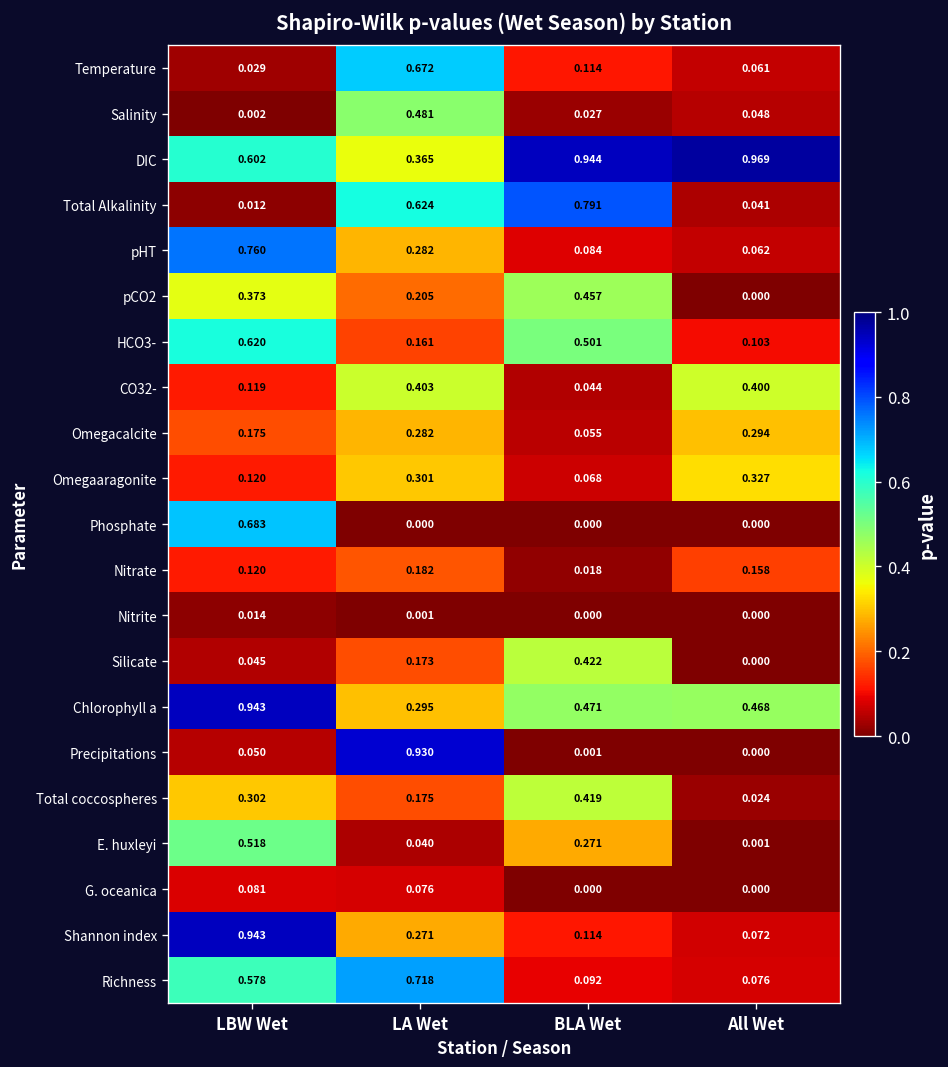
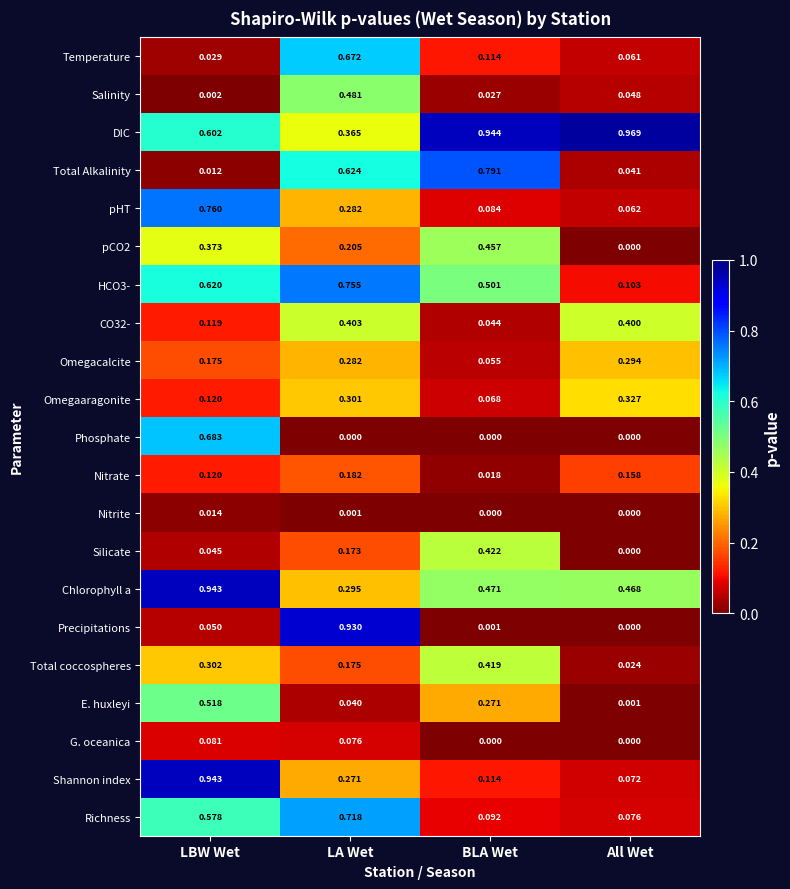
  {
    "Temperature": {
      "LBW Wet": 0.029,
      "LA Wet": 0.672,
      "BLA Wet": 0.114,
      "All Wet": 0.061
    },
    "Salinity": {
      "LBW Wet": 0.002,
      "LA Wet": 0.481,
      "BLA Wet": 0.027,
      "All Wet": 0.048
    },
    "DIC": {
      "LBW Wet": 0.602,
      "LA Wet": 0.365,
      "BLA Wet": 0.944,
      "All Wet": 0.969
    },
    "Total Alkalinity": {
      "LBW Wet": 0.012,
      "LA Wet": 0.624,
      "BLA Wet": 0.791,
      "All Wet": 0.041
    },
    "pHT": {
      "LBW Wet": 0.760,
      "LA Wet": 0.282,
      "BLA Wet": 0.084,
      "All Wet": 0.062
    },
    "pCO2": {
      "LBW Wet": 0.373,
      "LA Wet": 0.205,
      "BLA Wet": 0.457,
      "All Wet": 0.000
    },
    "HCO3-": {
      "LBW Wet": 0.620,
-     "LA Wet": 0.161,
+     "LA Wet": 0.755,
      "BLA Wet": 0.501,
      "All Wet": 0.103
    },
    "CO32-": {
      "LBW Wet": 0.119,
      "LA Wet": 0.403,
      "BLA Wet": 0.044,
      "All Wet": 0.400
    },
    "Omegacalcite": {
      "LBW Wet": 0.175,
      "LA Wet": 0.282,
      "BLA Wet": 0.055,
      "All Wet": 0.294
    },
    "Omegaaragonite": {
      "LBW Wet": 0.120,
      "LA Wet": 0.301,
      "BLA Wet": 0.068,
      "All Wet": 0.327
    },
    "Phosphate": {
      "LBW Wet": 0.683,
      "LA Wet": 0.000,
      "BLA Wet": 0.000,
      "All Wet": 0.000
    },
    "Nitrate": {
      "LBW Wet": 0.120,
      "LA Wet": 0.182,
      "BLA Wet": 0.018,
      "All Wet": 0.158
    },
    "Nitrite": {
      "LBW Wet": 0.014,
      "LA Wet": 0.001,
      "BLA Wet": 0.000,
      "All Wet": 0.000
    },
    "Silicate": {
      "LBW Wet": 0.045,
      "LA Wet": 0.173,
      "BLA Wet": 0.422,
      "All Wet": 0.000
    },
    "Chlorophyll a": {
      "LBW Wet": 0.943,
      "LA Wet": 0.295,
      "BLA Wet": 0.471,
      "All Wet": 0.468
    },
    "Precipitations": {
      "LBW Wet": 0.050,
      "LA Wet": 0.930,
      "BLA Wet": 0.001,
      "All Wet": 0.000
    },
    "Total coccospheres": {
      "LBW Wet": 0.302,
      "LA Wet": 0.175,
      "BLA Wet": 0.419,
      "All Wet": 0.024
    },
    "E. huxleyi": {
      "LBW Wet": 0.518,
      "LA Wet": 0.040,
      "BLA Wet": 0.271,
      "All Wet": 0.001
    },
    "G. oceanica": {
      "LBW Wet": 0.081,
      "LA Wet": 0.076,
      "BLA Wet": 0.000,
      "All Wet": 0.000
    },
    "Shannon index": {
      "LBW Wet": 0.943,
      "LA Wet": 0.271,
      "BLA Wet": 0.114,
      "All Wet": 0.072
    },
    "Richness": {
      "LBW Wet": 0.578,
      "LA Wet": 0.718,
      "BLA Wet": 0.092,
      "All Wet": 0.076
    }
  }
